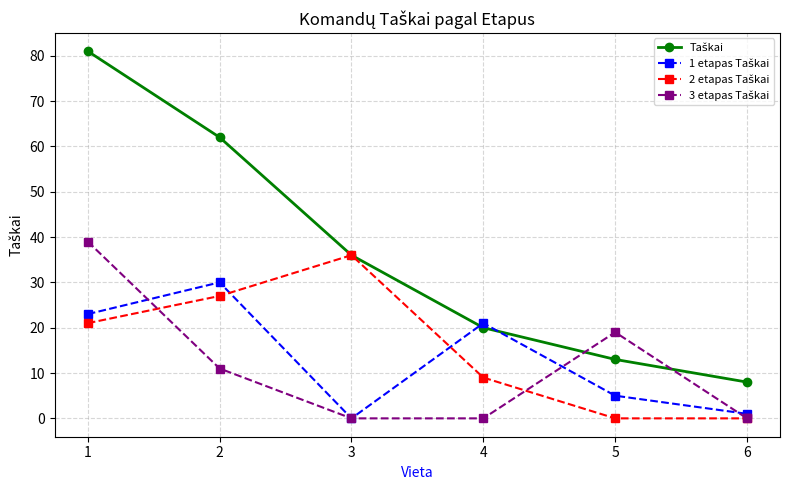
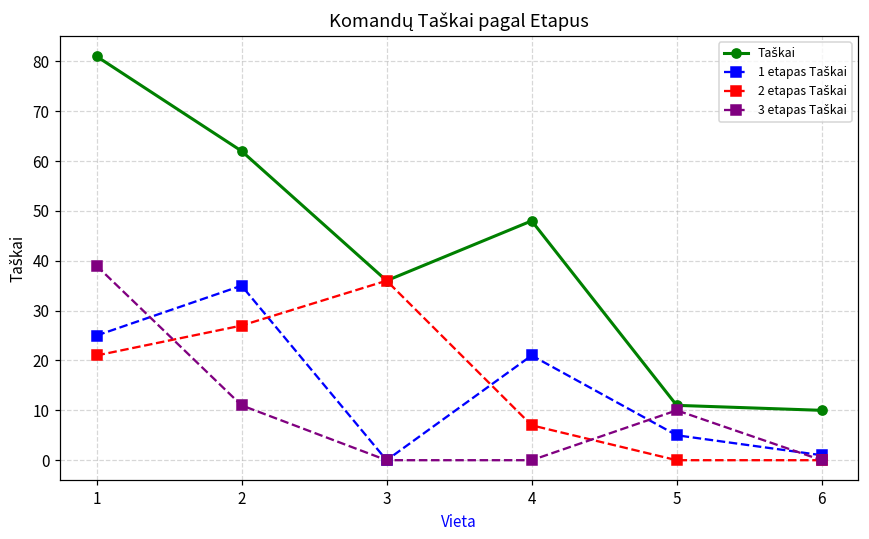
  {
    "Taškai": {
      "1": 81,
      "2": 62,
-     "4": 20,
-     "5": 13,
-     "6": 8
+     "4": 48,
+     "5": 11,
+     "6": 10
    },
    "1 etapas Taškai": {
-     "1": 23,
-     "2": 30,
+     "1": 25,
+     "2": 35,
      "4": 21,
      "5": 5,
      "6": 1
    },
    "2 etapas Taškai": {
      "1": 21,
      "2": 27,
-     "4": 9,
+     "4": 7,
      "5": 0
    },
    "3 etapas Taškai": {
      "1": 39,
      "2": 11,
      "4": 0,
-     "5": 19
+     "5": 10
    }
  }
